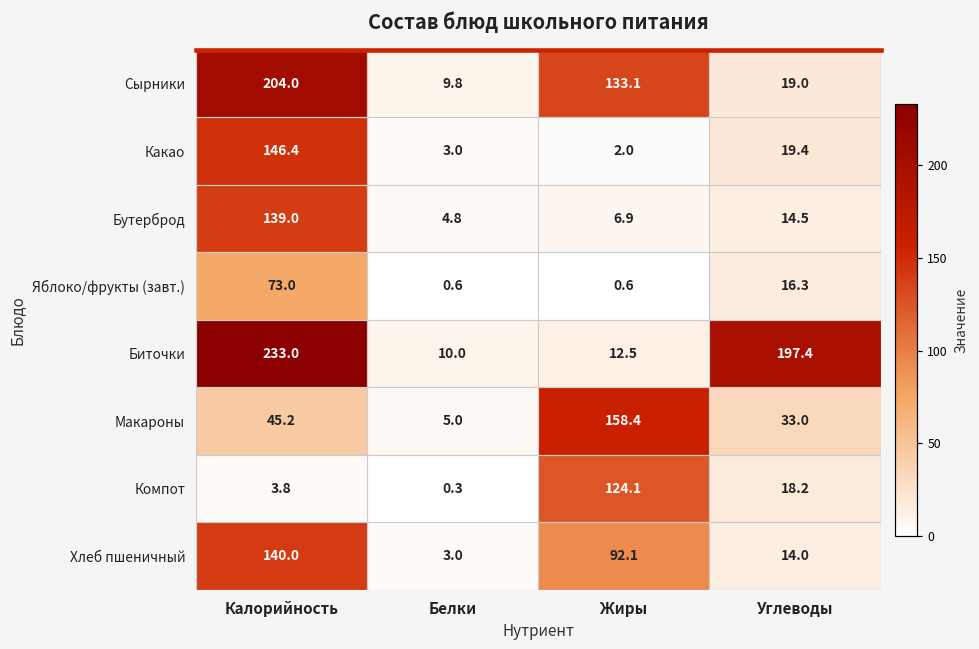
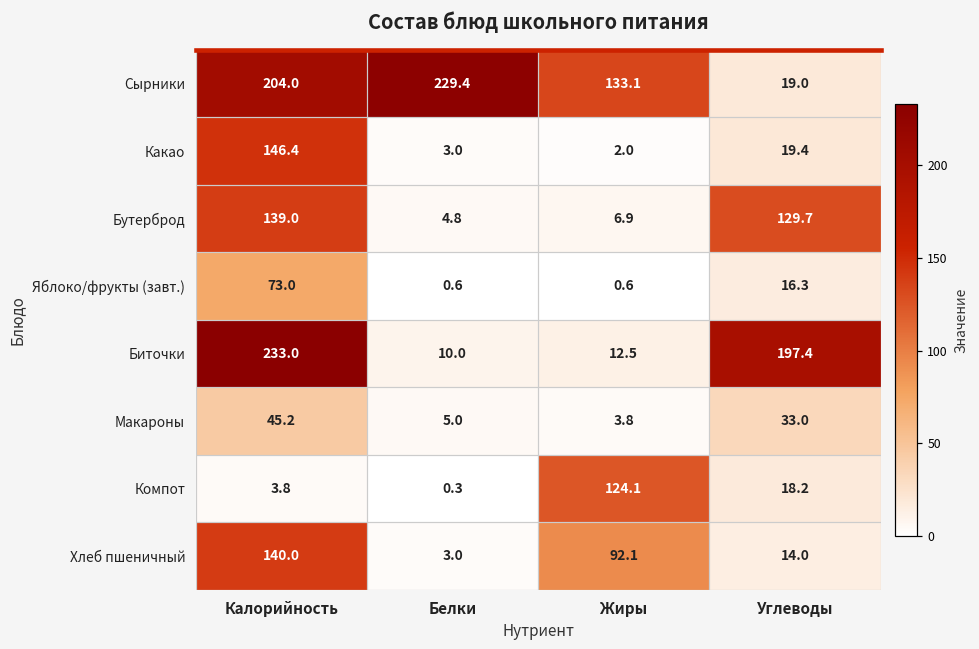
  {
    "Сырники": {
      "Калорийность": 204.0,
-     "Белки": 9.8,
+     "Белки": 229.4,
      "Жиры": 133.1,
      "Углеводы": 19.0
    },
    "Какао": {
      "Калорийность": 146.4,
      "Белки": 3.0,
      "Жиры": 2.0,
      "Углеводы": 19.4
    },
    "Бутерброд": {
      "Калорийность": 139.0,
      "Белки": 4.8,
      "Жиры": 6.9,
-     "Углеводы": 14.5
+     "Углеводы": 129.7
    },
    "Яблоко/фрукты (завт.)": {
      "Калорийность": 73.0,
      "Белки": 0.6,
      "Жиры": 0.6,
      "Углеводы": 16.3
    },
    "Биточки": {
      "Калорийность": 233.0,
      "Белки": 10.0,
      "Жиры": 12.5,
      "Углеводы": 197.4
    },
    "Макароны": {
      "Калорийность": 45.2,
      "Белки": 5.0,
-     "Жиры": 158.4,
+     "Жиры": 3.8,
      "Углеводы": 33.0
    },
    "Компот": {
      "Калорийность": 3.8,
      "Белки": 0.3,
      "Жиры": 124.1,
      "Углеводы": 18.2
    },
    "Хлеб пшеничный": {
      "Калорийность": 140.0,
      "Белки": 3.0,
      "Жиры": 92.1,
      "Углеводы": 14.0
    }
  }
